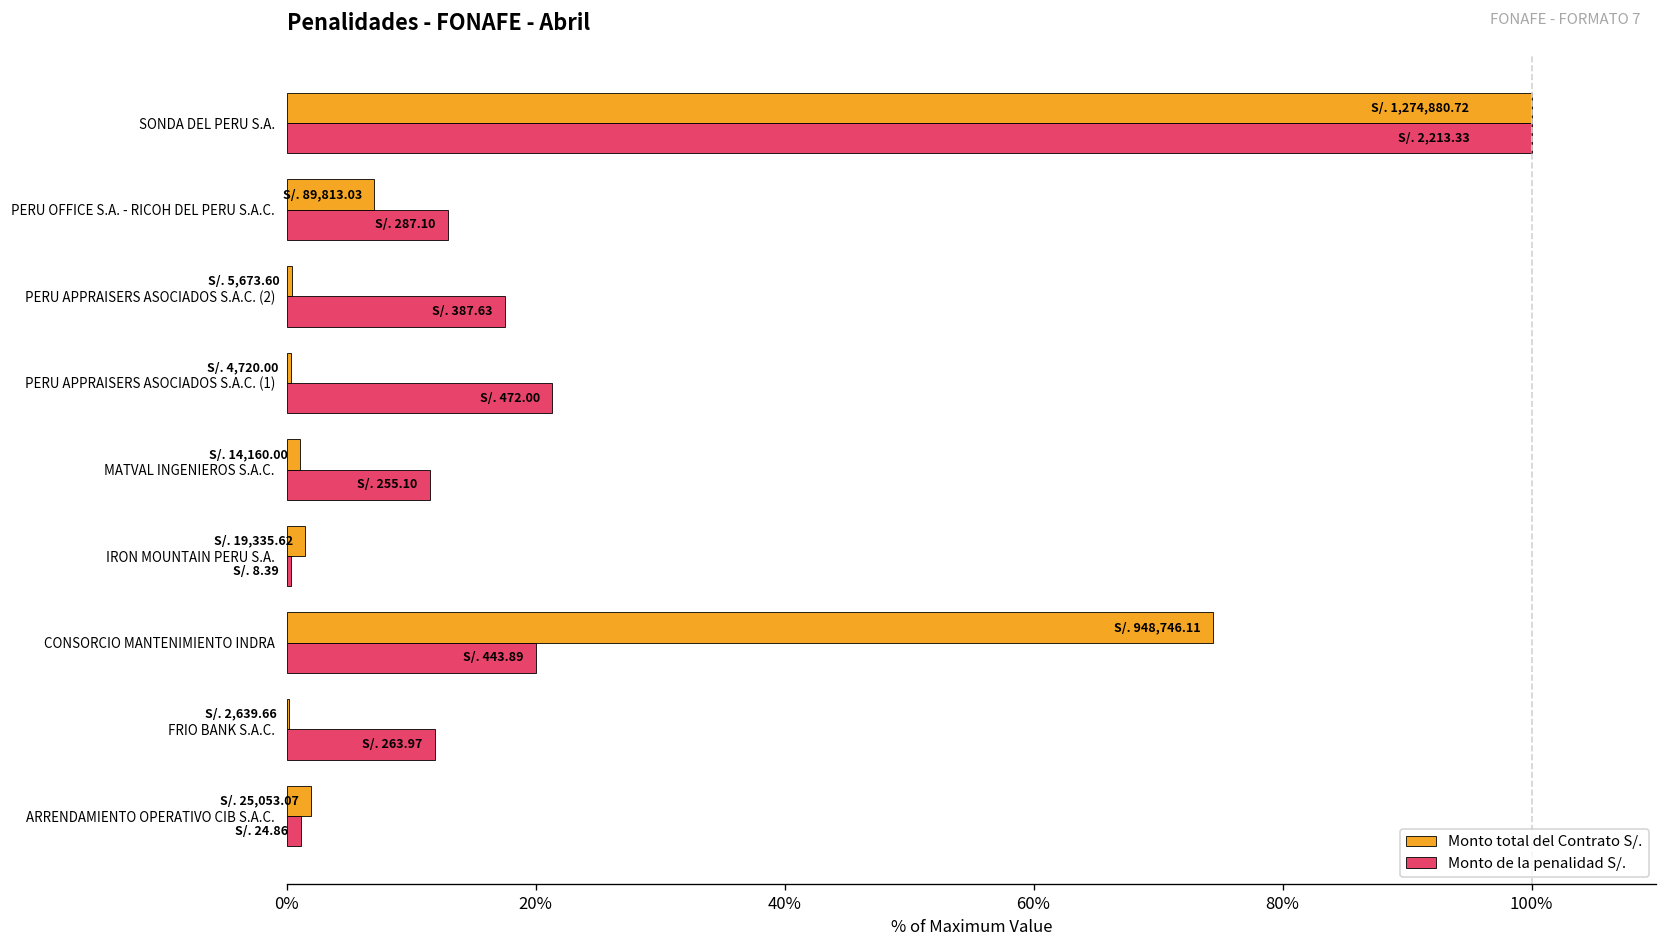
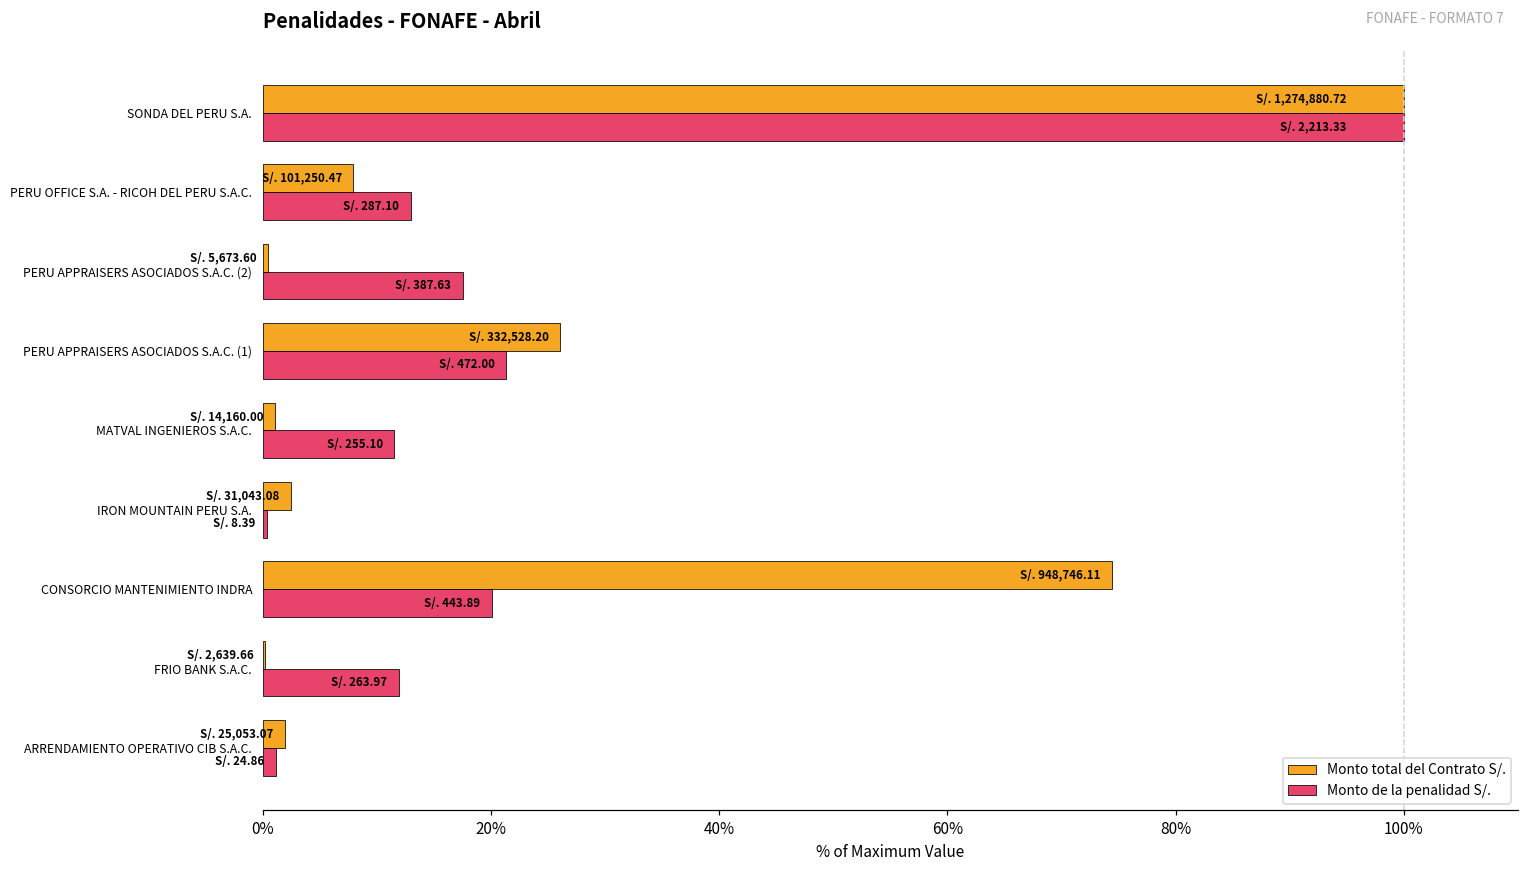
  {
    "Monto total del Contrato S/.": {
-     "PERU OFFICE S.A. - RICOH DEL PERU S.A.C.": "89,813.03",
-     "PERU APPRAISERS ASOCIADOS S.A.C. (1)": "4,720.00",
-     "IRON MOUNTAIN PERU S.A.": "19,335.62"
+     "PERU OFFICE S.A. - RICOH DEL PERU S.A.C.": "101,250.47",
+     "PERU APPRAISERS ASOCIADOS S.A.C. (1)": "332,528.20",
+     "IRON MOUNTAIN PERU S.A.": "31,043.08"
    }
  }
